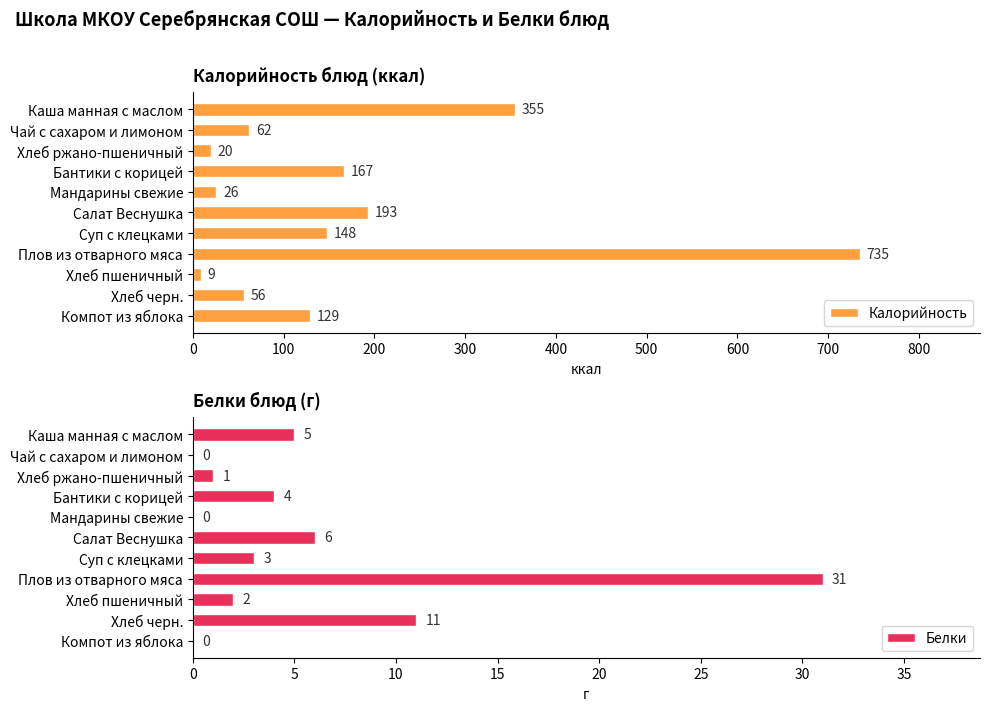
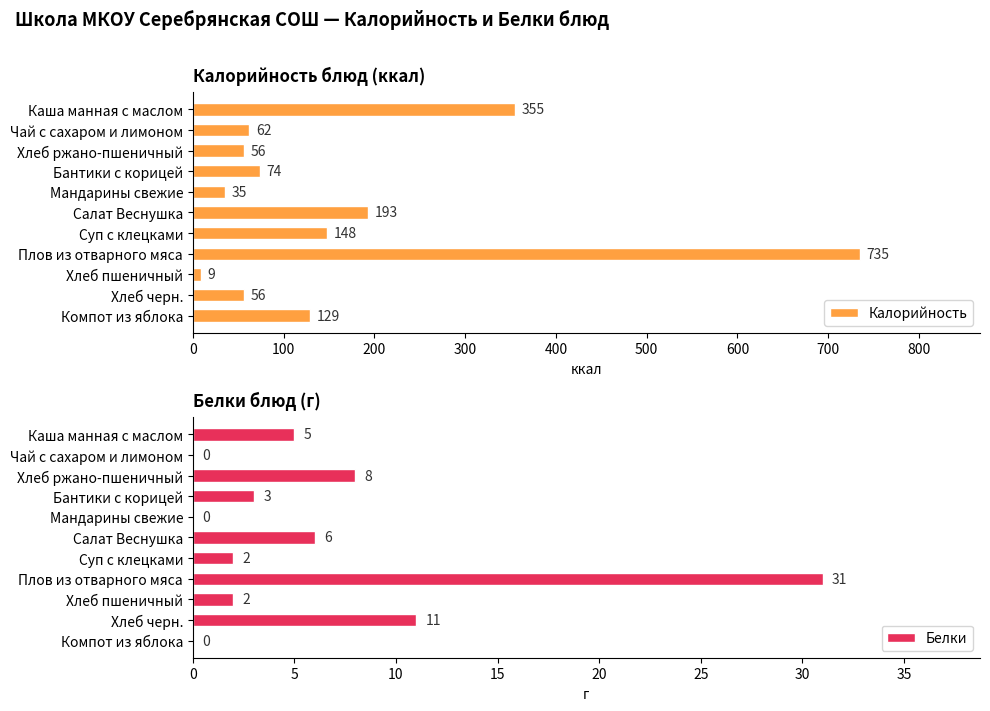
  {
    "Калорийность блюд (ккал)": {
      "Каша манная с маслом": 355,
      "Чай с сахаром и лимоном": 62,
-     "Хлеб ржано-пшеничный": 20,
-     "Бантики с корицей": 167,
-     "Мандарины свежие": 26,
+     "Хлеб ржано-пшеничный": 56,
+     "Бантики с корицей": 74,
+     "Мандарины свежие": 35,
      "Салат Веснушка": 193,
      "Суп с клецками": 148,
      "Плов из отварного мяса": 735,
      "Хлеб пшеничный": 9,
      "Хлеб черн.": 56,
      "Компот из яблока": 129
    },
    "Белки блюд (г)": {
      "Каша манная с маслом": 5,
      "Чай с сахаром и лимоном": 0,
-     "Хлеб ржано-пшеничный": 1,
-     "Бантики с корицей": 4,
+     "Хлеб ржано-пшеничный": 8,
+     "Бантики с корицей": 3,
      "Мандарины свежие": 0,
      "Салат Веснушка": 6,
-     "Суп с клецками": 3,
+     "Суп с клецками": 2,
      "Плов из отварного мяса": 31,
      "Хлеб пшеничный": 2,
      "Хлеб черн.": 11,
      "Компот из яблока": 0
    }
  }
